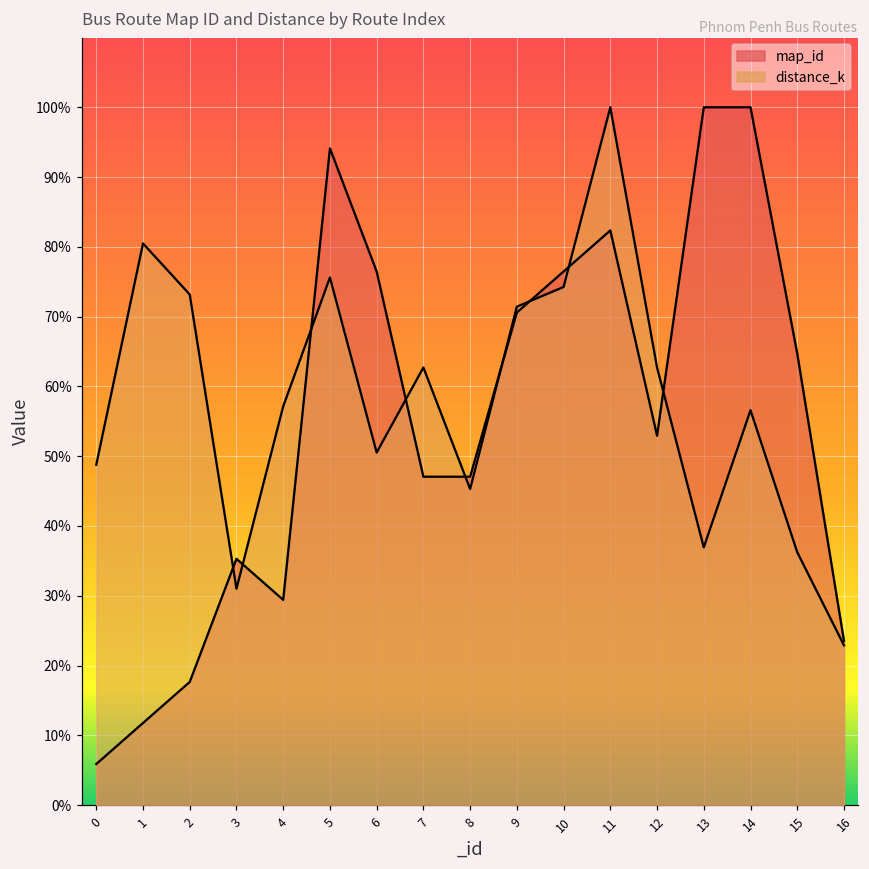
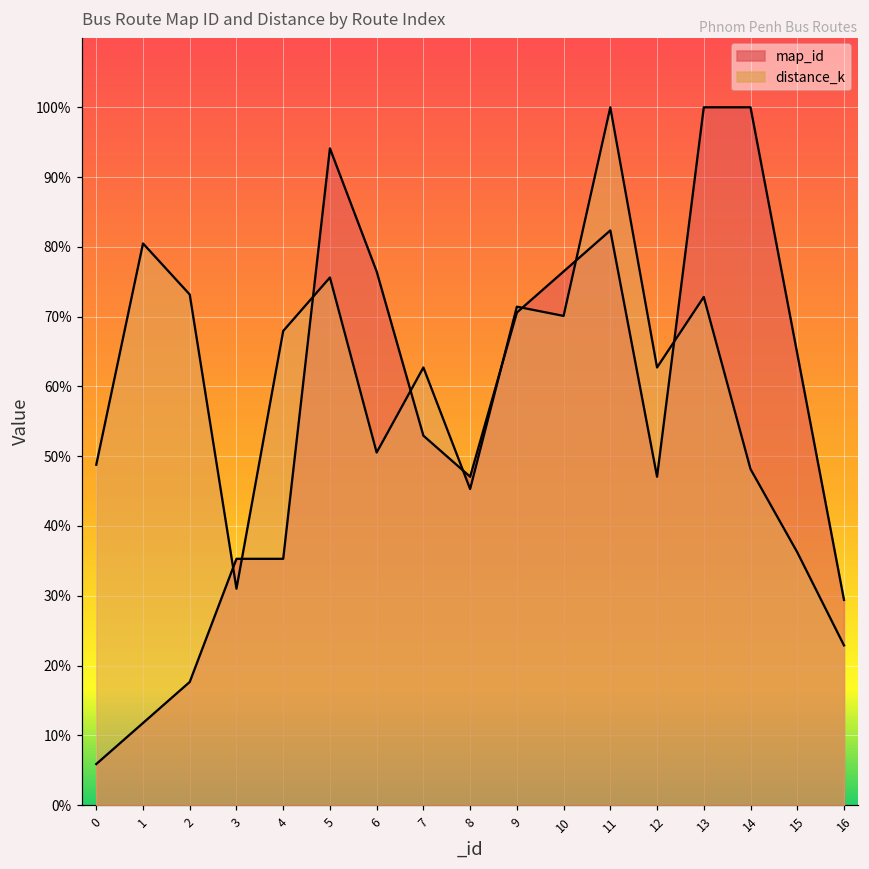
  {
    "map_id": {
      "0": "6%",
      "1": "12%",
      "2": "18%",
      "3": "35%",
-     "4": "29%",
+     "4": "35%",
      "5": "94%",
      "6": "76%",
-     "7": "47%",
+     "7": "53%",
      "8": "47%",
      "9": "71%",
      "10": "76%",
      "11": "82%",
-     "12": "53%",
+     "12": "47%",
      "13": "100%",
      "14": "100%",
      "15": "65%",
-     "16": "24%"
+     "16": "29%"
    },
    "distance_k": {
      "0": "49%",
      "1": "80%",
      "2": "73%",
      "3": "31%",
-     "4": "57%",
+     "4": "68%",
      "5": "76%",
      "6": "51%",
      "7": "63%",
      "8": "45%",
      "9": "71%",
-     "10": "74%",
+     "10": "70%",
      "11": "100%",
      "12": "63%",
-     "13": "37%",
-     "14": "57%",
+     "13": "73%",
+     "14": "48%",
      "15": "36%",
      "16": "23%"
    }
  }
